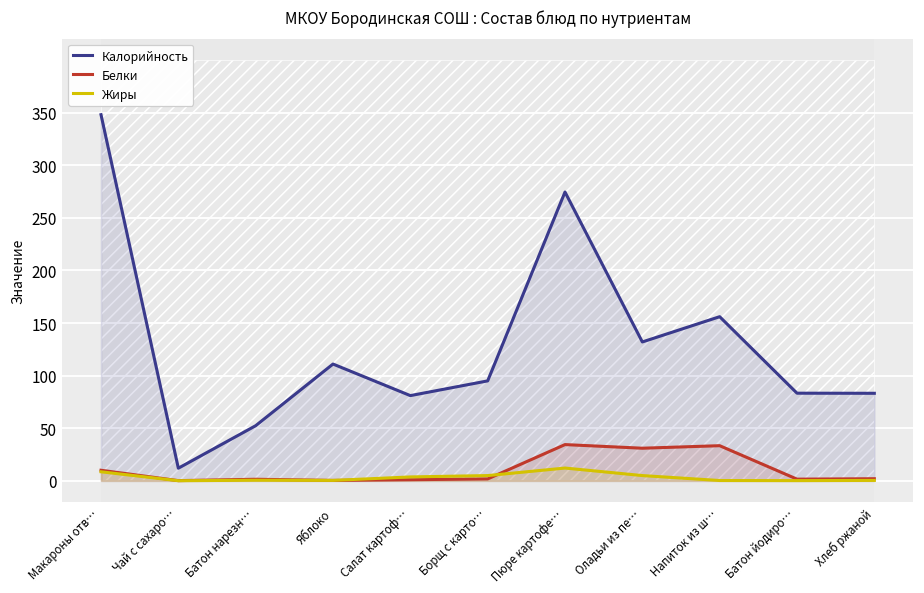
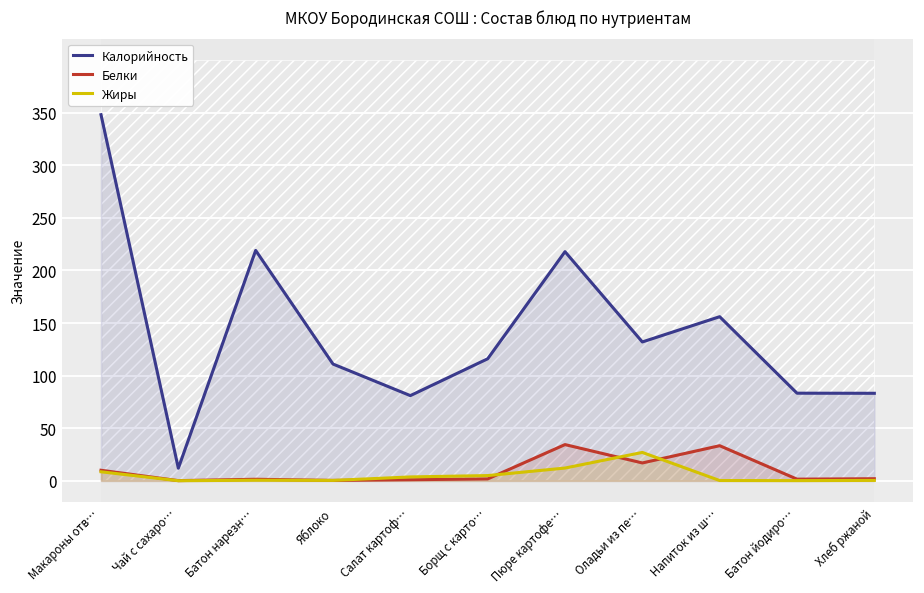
  {
    "Калорийность": {
      "Макароны отв…": 350,
      "Чай с сахаро…": 10,
-     "Батон нарезн…": 50,
+     "Батон нарезн…": 220,
      "Яблоко": 110,
      "Салат картоф…": 80,
-     "Борщ с карто…": 100,
-     "Пюре картофе…": 270,
+     "Борщ с карто…": 120,
+     "Пюре картофе…": 220,
      "Оладьи из пе…": 130,
      "Напиток из ш…": 160,
      "Батон йодиро…": 80,
      "Хлеб ржаной": 80
    },
    "Белки": {
      "Борщ с карто…": 0,
      "Пюре картофе…": 30,
-     "Оладьи из пе…": 30,
+     "Оладьи из пе…": 20,
      "Напиток из ш…": 30
    },
    "Жиры": {
      "Борщ с карто…": 10,
      "Пюре картофе…": 10,
-     "Оладьи из пе…": 10,
+     "Оладьи из пе…": 30,
      "Напиток из ш…": 0
    }
  }
